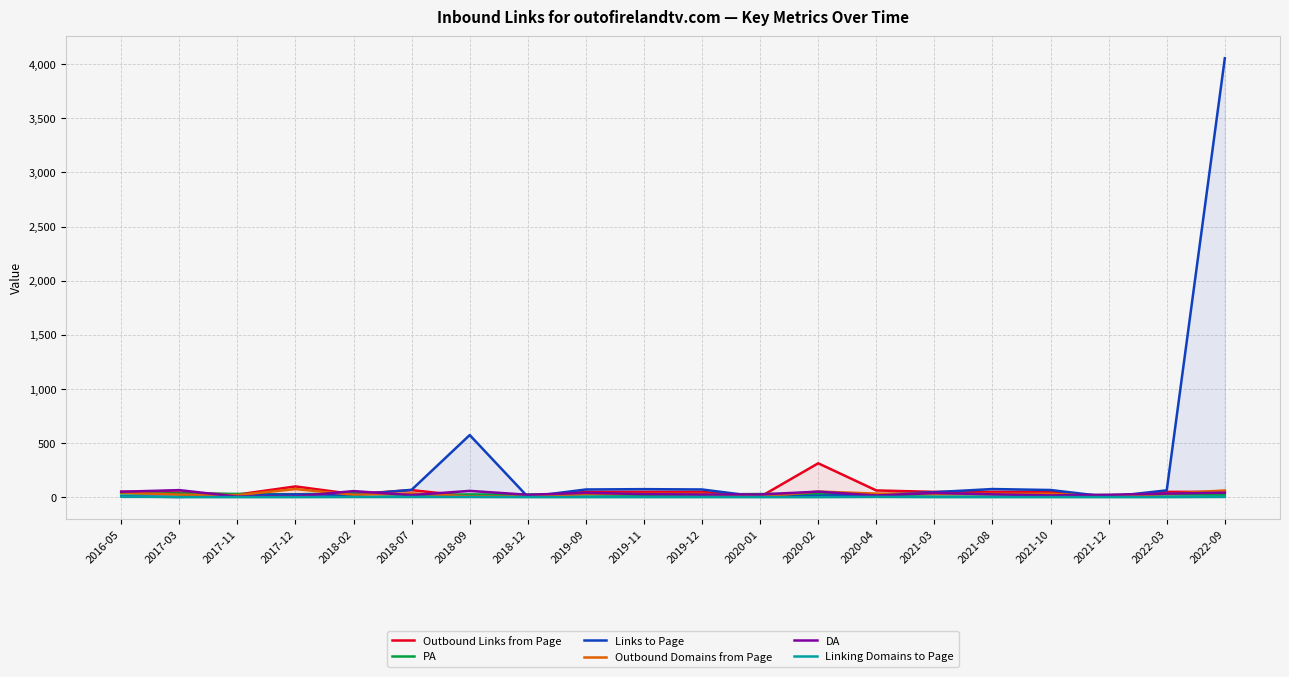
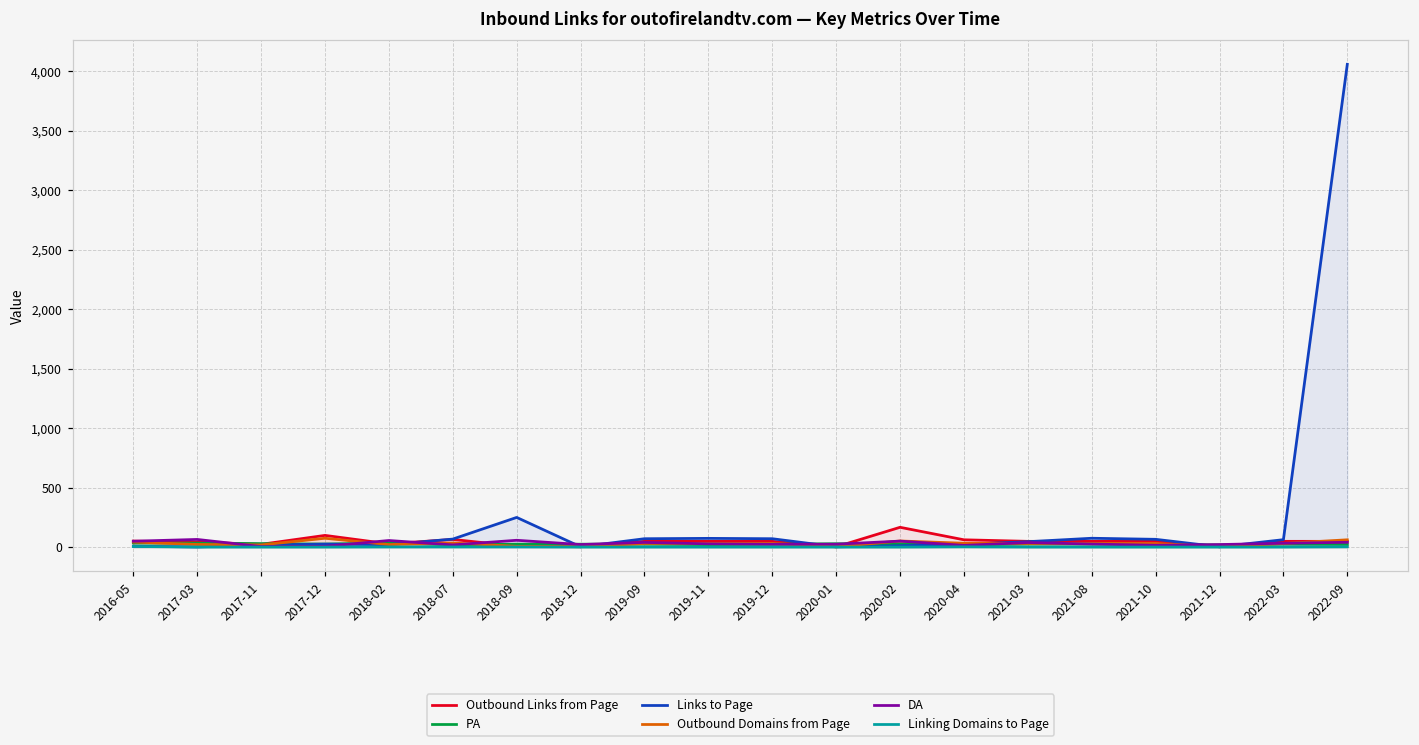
  {
    "Outbound Links from Page": {
      "2017-12": "100",
-     "2020-02": "310",
+     "2020-02": "170",
      "2020-04": "60"
    },
    "Links to Page": {
-     "2018-09": "570",
+     "2018-09": "250",
      "2019-11": "70",
      "2021-08": "70",
      "2022-09": "4,060"
    },
    "Outbound Domains from Page": {
      "2017-12": "70"
    },
    "DA": {
      "2018-09": "60"
    },
    "Linking Domains to Page": {
      "2019-09": "0",
      "2021-03": "0",
      "2021-08": "0",
      "2022-03": "0"
    }
  }
